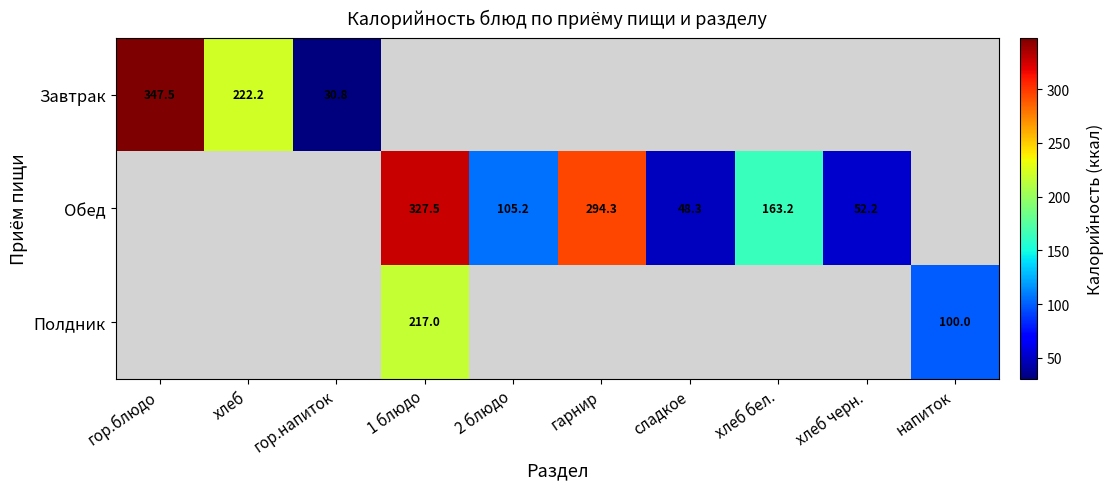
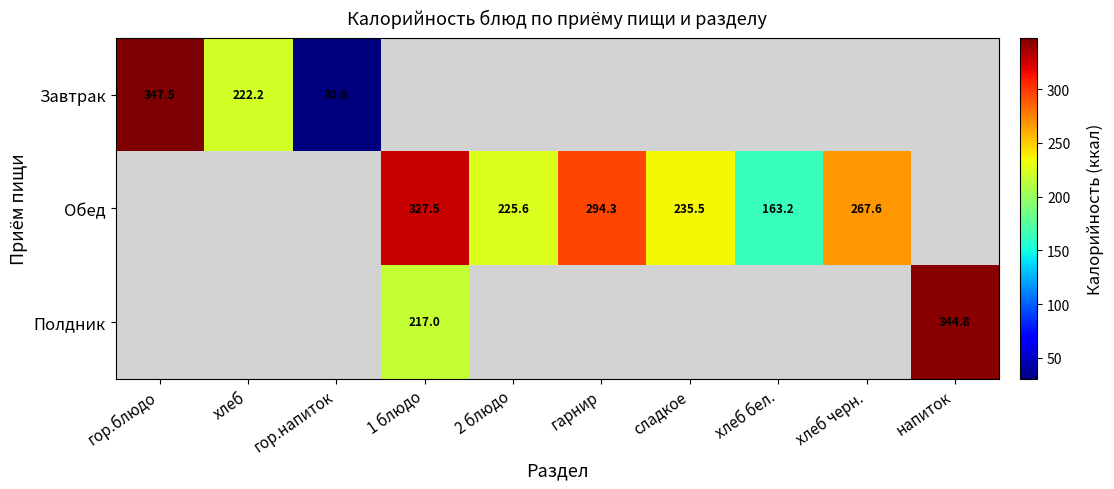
  {
    "Обед": {
-     "2 блюдо": 105.2,
-     "сладкое": 48.3,
-     "хлеб черн.": 52.2
+     "2 блюдо": 225.6,
+     "сладкое": 235.5,
+     "хлеб черн.": 267.6
    },
    "Полдник": {
-     "напиток": 100.0
+     "напиток": 344.8
    }
  }
